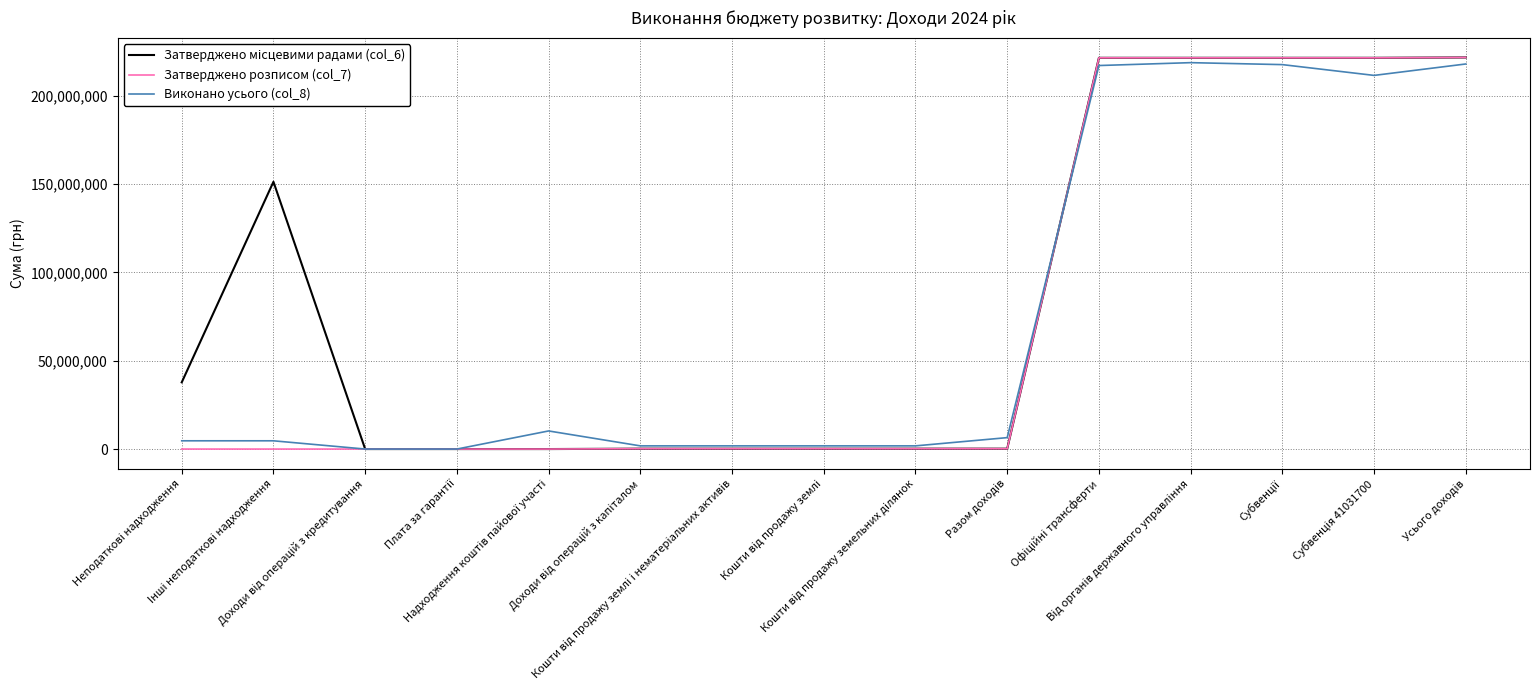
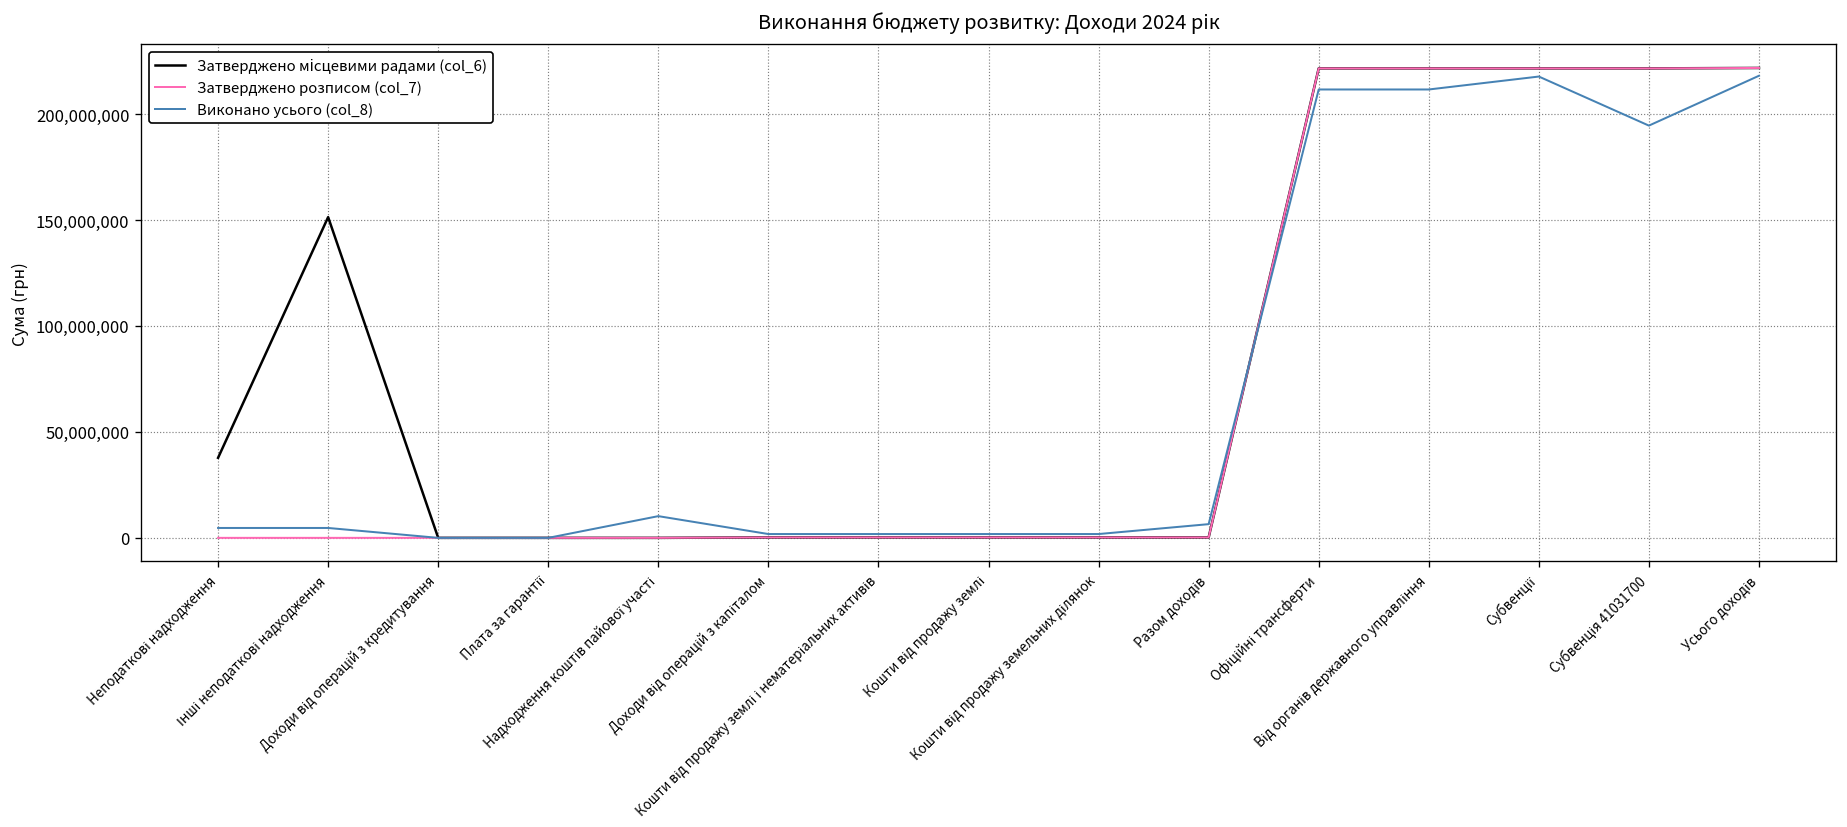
  {
    "Затверджено місцевими радами (col_6)": {
      "Неподаткові надходження": "38,000,000",
      "Інші неподаткові надходження": "151,000,000"
    },
    "Затверджено розписом (col_7)": {
      "Неподаткові надходження": "0",
      "Інші неподаткові надходження": "0"
    },
    "Виконано усього (col_8)": {
      "Неподаткові надходження": "5,000,000",
      "Інші неподаткові надходження": "5,000,000",
      "Надходження коштів пайової участі": "10,000,000",
      "Доходи від операцій з капіталом": "2,000,000",
      "Кошти від продажу землі і нематеріальних активів": "2,000,000",
      "Кошти від продажу землі": "2,000,000",
      "Кошти від продажу земельних ділянок": "2,000,000",
      "Разом доходів": "6,000,000",
-     "Офіційні трансферти": "217,000,000",
-     "Від органів державного управління": "219,000,000",
+     "Офіційні трансферти": "212,000,000",
+     "Від органів державного управління": "212,000,000",
      "Субвенції": "218,000,000",
-     "Субвенція 41031700": "212,000,000",
+     "Субвенція 41031700": "195,000,000",
      "Усього доходів": "218,000,000"
    }
  }
